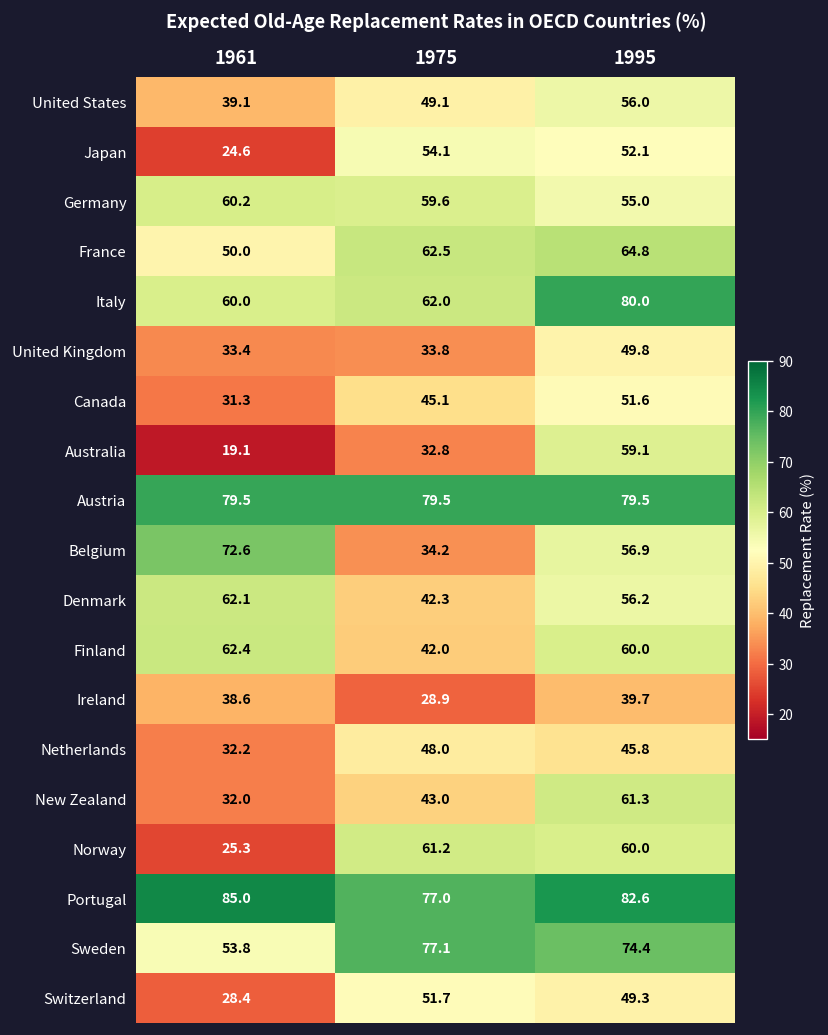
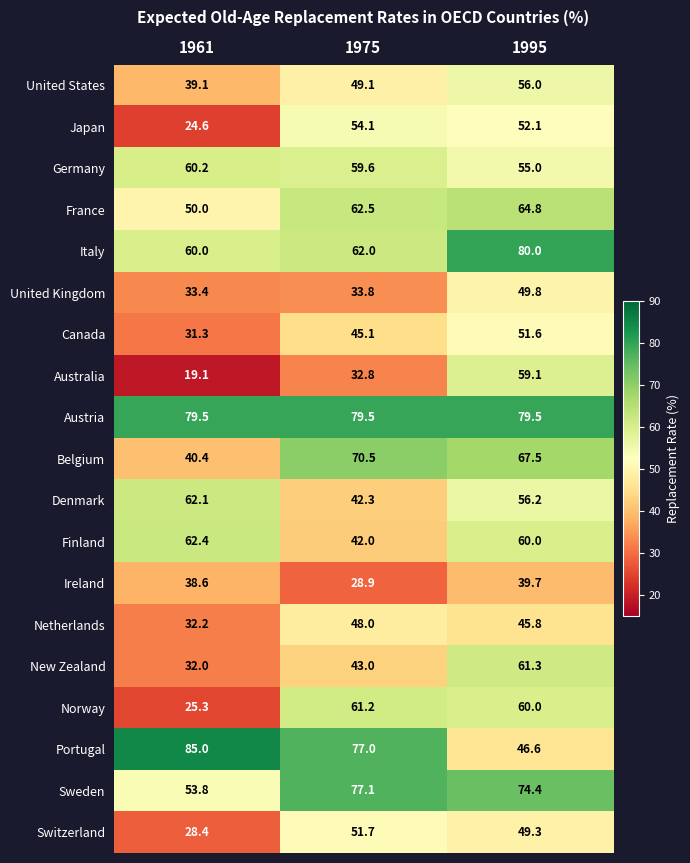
  {
    "United States": {
      "1961": 39.1,
      "1975": 49.1,
      "1995": 56.0
    },
    "Japan": {
      "1961": 24.6,
      "1975": 54.1,
      "1995": 52.1
    },
    "Germany": {
      "1961": 60.2,
      "1975": 59.6,
      "1995": 55.0
    },
    "France": {
      "1961": 50.0,
      "1975": 62.5,
      "1995": 64.8
    },
    "Italy": {
      "1961": 60.0,
      "1975": 62.0,
      "1995": 80.0
    },
    "United Kingdom": {
      "1961": 33.4,
      "1975": 33.8,
      "1995": 49.8
    },
    "Canada": {
      "1961": 31.3,
      "1975": 45.1,
      "1995": 51.6
    },
    "Australia": {
      "1961": 19.1,
      "1975": 32.8,
      "1995": 59.1
    },
    "Austria": {
      "1961": 79.5,
      "1975": 79.5,
      "1995": 79.5
    },
    "Belgium": {
-     "1961": 72.6,
-     "1975": 34.2,
-     "1995": 56.9
+     "1961": 40.4,
+     "1975": 70.5,
+     "1995": 67.5
    },
    "Denmark": {
      "1961": 62.1,
      "1975": 42.3,
      "1995": 56.2
    },
    "Finland": {
      "1961": 62.4,
      "1975": 42.0,
      "1995": 60.0
    },
    "Ireland": {
      "1961": 38.6,
      "1975": 28.9,
      "1995": 39.7
    },
    "Netherlands": {
      "1961": 32.2,
      "1975": 48.0,
      "1995": 45.8
    },
    "New Zealand": {
      "1961": 32.0,
      "1975": 43.0,
      "1995": 61.3
    },
    "Norway": {
      "1961": 25.3,
      "1975": 61.2,
      "1995": 60.0
    },
    "Portugal": {
      "1961": 85.0,
      "1975": 77.0,
-     "1995": 82.6
+     "1995": 46.6
    },
    "Sweden": {
      "1961": 53.8,
      "1975": 77.1,
      "1995": 74.4
    },
    "Switzerland": {
      "1961": 28.4,
      "1975": 51.7,
      "1995": 49.3
    }
  }
